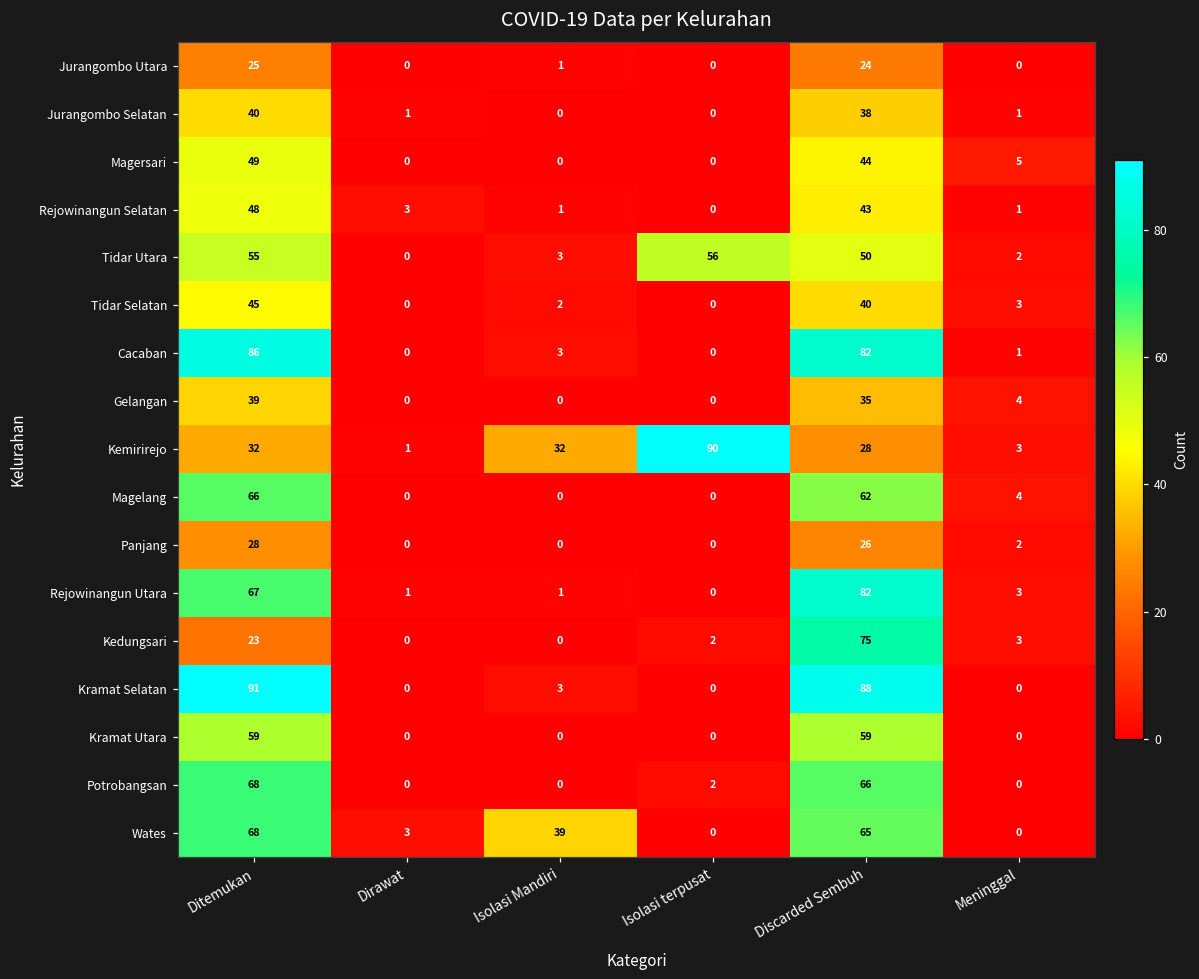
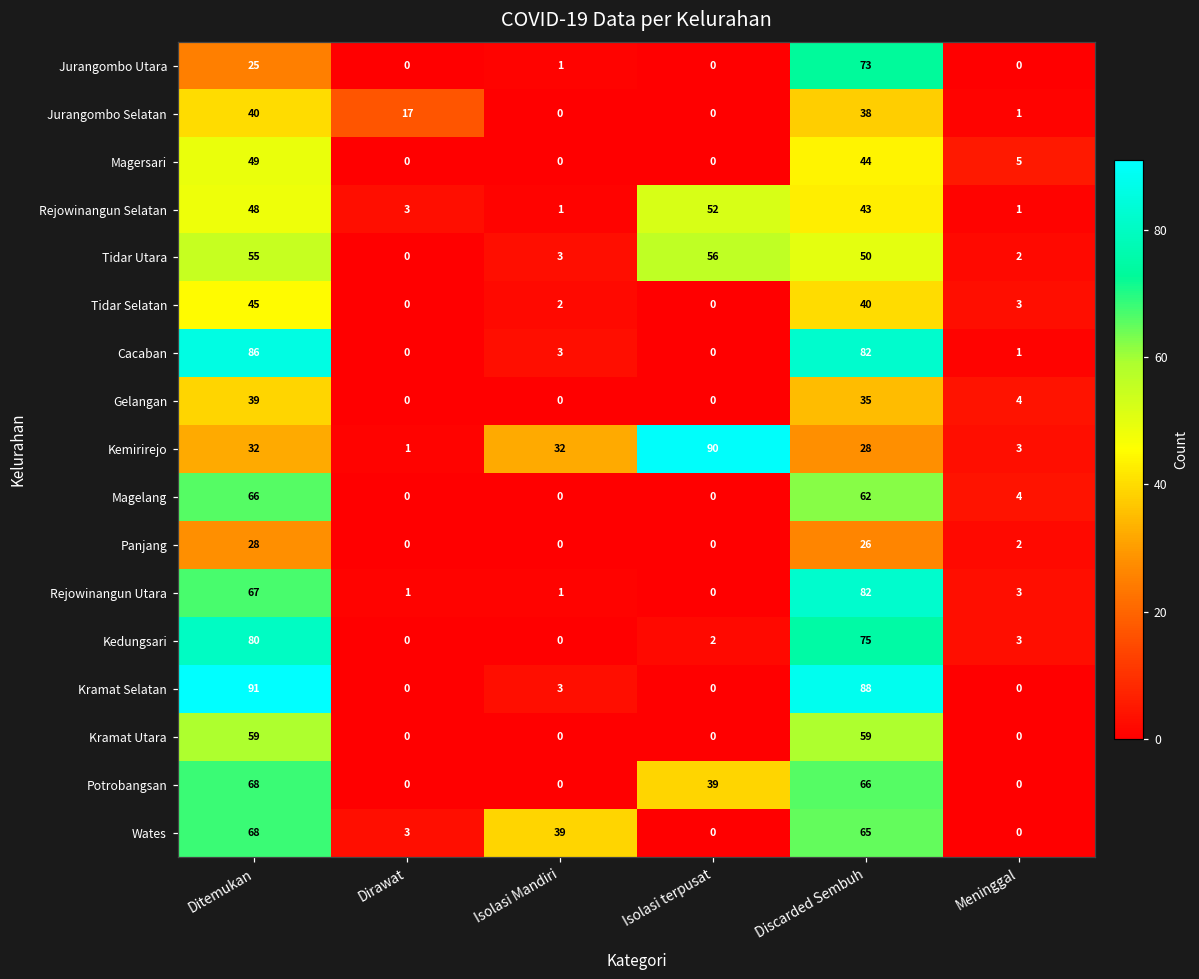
  {
    "Jurangombo Utara": {
      "Ditemukan": 25,
      "Dirawat": 0,
      "Isolasi Mandiri": 1,
      "Isolasi terpusat": 0,
-     "Discarded Sembuh": 24,
+     "Discarded Sembuh": 73,
      "Meninggal": 0
    },
    "Jurangombo Selatan": {
      "Ditemukan": 40,
-     "Dirawat": 1,
+     "Dirawat": 17,
      "Isolasi Mandiri": 0,
      "Isolasi terpusat": 0,
      "Discarded Sembuh": 38,
      "Meninggal": 1
    },
    "Magersari": {
      "Ditemukan": 49,
      "Dirawat": 0,
      "Isolasi Mandiri": 0,
      "Isolasi terpusat": 0,
      "Discarded Sembuh": 44,
      "Meninggal": 5
    },
    "Rejowinangun Selatan": {
      "Ditemukan": 48,
      "Dirawat": 3,
      "Isolasi Mandiri": 1,
-     "Isolasi terpusat": 0,
+     "Isolasi terpusat": 52,
      "Discarded Sembuh": 43,
      "Meninggal": 1
    },
    "Tidar Utara": {
      "Ditemukan": 55,
      "Dirawat": 0,
      "Isolasi Mandiri": 3,
      "Isolasi terpusat": 56,
      "Discarded Sembuh": 50,
      "Meninggal": 2
    },
    "Tidar Selatan": {
      "Ditemukan": 45,
      "Dirawat": 0,
      "Isolasi Mandiri": 2,
      "Isolasi terpusat": 0,
      "Discarded Sembuh": 40,
      "Meninggal": 3
    },
    "Cacaban": {
      "Ditemukan": 86,
      "Dirawat": 0,
      "Isolasi Mandiri": 3,
      "Isolasi terpusat": 0,
      "Discarded Sembuh": 82,
      "Meninggal": 1
    },
    "Gelangan": {
      "Ditemukan": 39,
      "Dirawat": 0,
      "Isolasi Mandiri": 0,
      "Isolasi terpusat": 0,
      "Discarded Sembuh": 35,
      "Meninggal": 4
    },
    "Kemirirejo": {
      "Ditemukan": 32,
      "Dirawat": 1,
      "Isolasi Mandiri": 32,
      "Isolasi terpusat": 90,
      "Discarded Sembuh": 28,
      "Meninggal": 3
    },
    "Magelang": {
      "Ditemukan": 66,
      "Dirawat": 0,
      "Isolasi Mandiri": 0,
      "Isolasi terpusat": 0,
      "Discarded Sembuh": 62,
      "Meninggal": 4
    },
    "Panjang": {
      "Ditemukan": 28,
      "Dirawat": 0,
      "Isolasi Mandiri": 0,
      "Isolasi terpusat": 0,
      "Discarded Sembuh": 26,
      "Meninggal": 2
    },
    "Rejowinangun Utara": {
      "Ditemukan": 67,
      "Dirawat": 1,
      "Isolasi Mandiri": 1,
      "Isolasi terpusat": 0,
      "Discarded Sembuh": 82,
      "Meninggal": 3
    },
    "Kedungsari": {
-     "Ditemukan": 23,
+     "Ditemukan": 80,
      "Dirawat": 0,
      "Isolasi Mandiri": 0,
      "Isolasi terpusat": 2,
      "Discarded Sembuh": 75,
      "Meninggal": 3
    },
    "Kramat Selatan": {
      "Ditemukan": 91,
      "Dirawat": 0,
      "Isolasi Mandiri": 3,
      "Isolasi terpusat": 0,
      "Discarded Sembuh": 88,
      "Meninggal": 0
    },
    "Kramat Utara": {
      "Ditemukan": 59,
      "Dirawat": 0,
      "Isolasi Mandiri": 0,
      "Isolasi terpusat": 0,
      "Discarded Sembuh": 59,
      "Meninggal": 0
    },
    "Potrobangsan": {
      "Ditemukan": 68,
      "Dirawat": 0,
      "Isolasi Mandiri": 0,
-     "Isolasi terpusat": 2,
+     "Isolasi terpusat": 39,
      "Discarded Sembuh": 66,
      "Meninggal": 0
    },
    "Wates": {
      "Ditemukan": 68,
      "Dirawat": 3,
      "Isolasi Mandiri": 39,
      "Isolasi terpusat": 0,
      "Discarded Sembuh": 65,
      "Meninggal": 0
    }
  }
